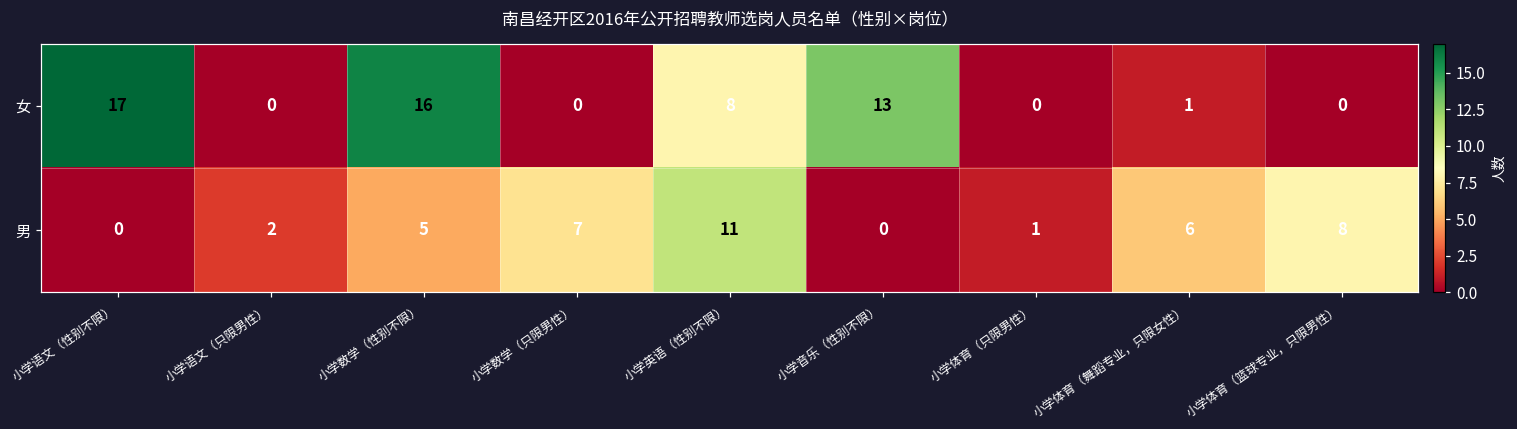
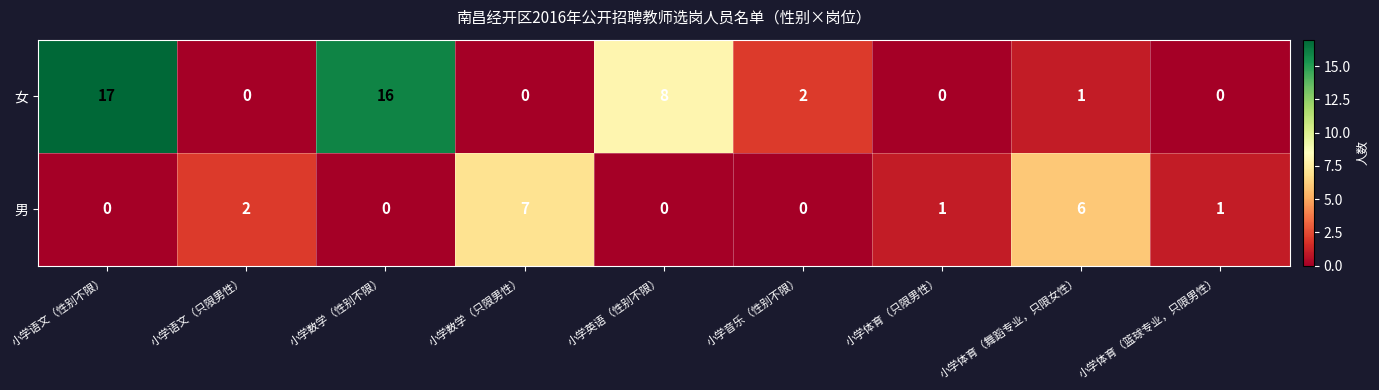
  {
    "女": {
      "小学语文（性别不限）": 17,
      "小学语文（只限男性）": 0,
      "小学数学（性别不限）": 16,
      "小学数学（只限男性）": 0,
      "小学英语（性别不限）": 8,
-     "小学音乐（性别不限）": 13,
+     "小学音乐（性别不限）": 2,
      "小学体育（只限男性）": 0,
      "小学体育（舞蹈专业，只限女性）": 1,
      "小学体育（篮球专业，只限男性）": 0
    },
    "男": {
      "小学语文（性别不限）": 0,
      "小学语文（只限男性）": 2,
-     "小学数学（性别不限）": 5,
+     "小学数学（性别不限）": 0,
      "小学数学（只限男性）": 7,
-     "小学英语（性别不限）": 11,
+     "小学英语（性别不限）": 0,
      "小学音乐（性别不限）": 0,
      "小学体育（只限男性）": 1,
      "小学体育（舞蹈专业，只限女性）": 6,
-     "小学体育（篮球专业，只限男性）": 8
+     "小学体育（篮球专业，只限男性）": 1
    }
  }
